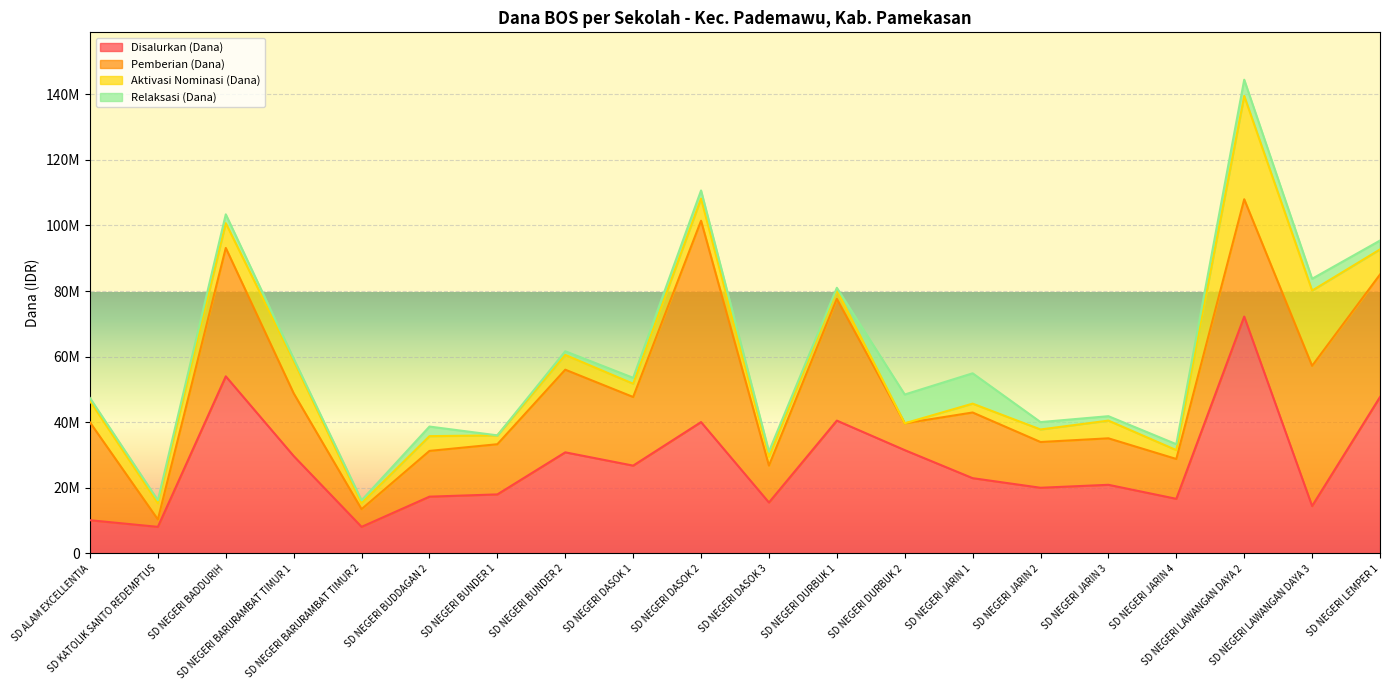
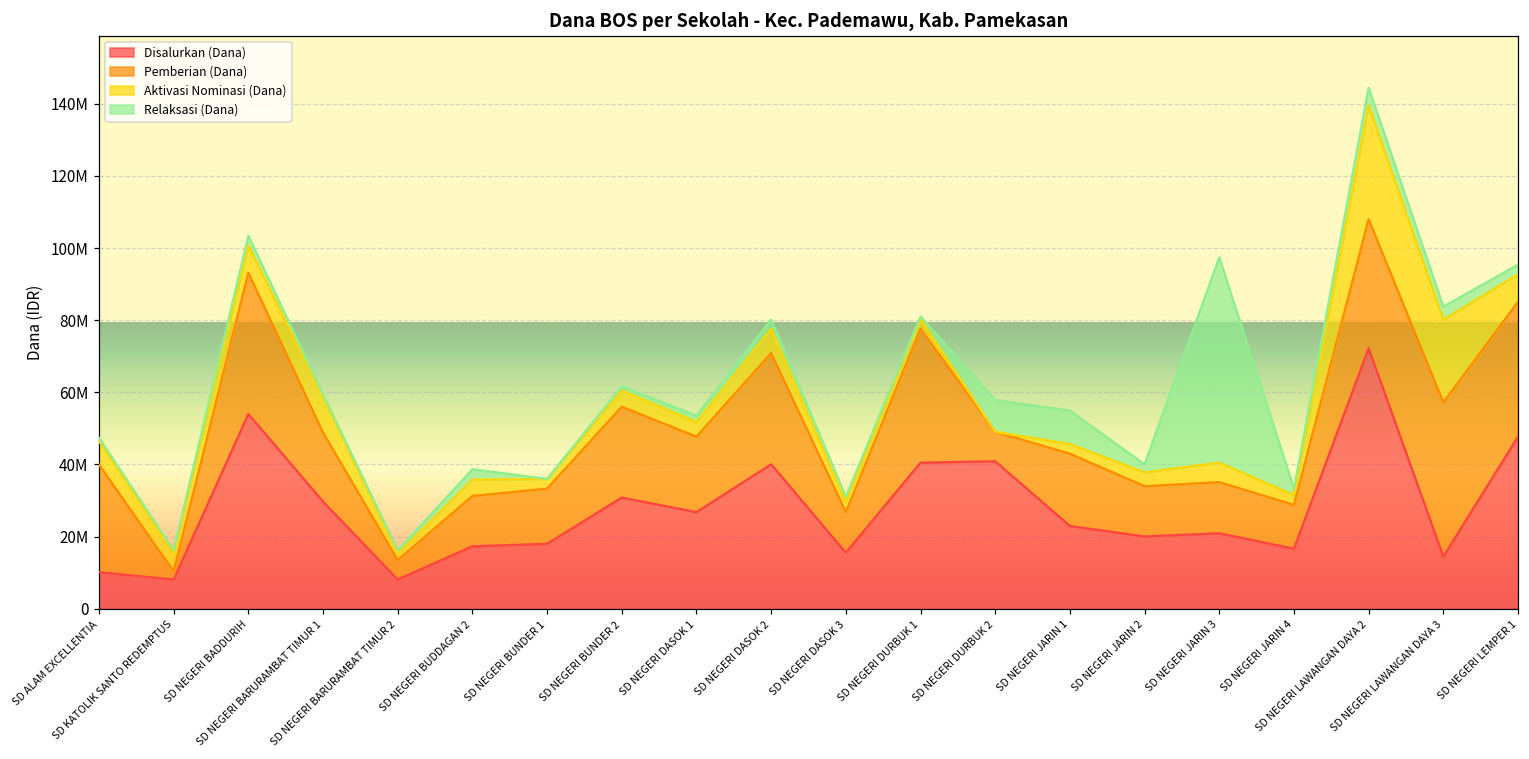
  {
    "Disalurkan (Dana)": {
      "SD ALAM EXCELLENTIA": 10000000,
      "SD KATOLIK SANTO REDEMPTUS": 8000000,
      "SD NEGERI BADDURIH": 54000000,
      "SD NEGERI BARURAMBAT TIMUR 1": 30000000,
      "SD NEGERI BARURAMBAT TIMUR 2": 8000000,
      "SD NEGERI BUDDAGAN 2": 17000000,
      "SD NEGERI BUNDER 1": 18000000,
      "SD NEGERI BUNDER 2": 31000000,
      "SD NEGERI DASOK 1": 27000000,
      "SD NEGERI DASOK 2": 40000000,
      "SD NEGERI DASOK 3": 16000000,
      "SD NEGERI DURBUK 1": 41000000,
-     "SD NEGERI DURBUK 2": 32000000,
+     "SD NEGERI DURBUK 2": 41000000,
      "SD NEGERI JARIN 1": 23000000,
      "SD NEGERI JARIN 2": 20000000,
      "SD NEGERI JARIN 3": 21000000,
      "SD NEGERI JARIN 4": 17000000,
      "SD NEGERI LAWANGAN DAYA 2": 72000000,
      "SD NEGERI LAWANGAN DAYA 3": 14000000,
      "SD NEGERI LEMPER 1": 48000000
    },
    "Pemberian (Dana)": {
      "SD ALAM EXCELLENTIA": 30000000,
      "SD KATOLIK SANTO REDEMPTUS": 2000000,
      "SD NEGERI BADDURIH": 39000000,
      "SD NEGERI BARURAMBAT TIMUR 1": 19000000,
      "SD NEGERI BARURAMBAT TIMUR 2": 5000000,
      "SD NEGERI BUDDAGAN 2": 14000000,
      "SD NEGERI BUNDER 1": 15000000,
      "SD NEGERI BUNDER 2": 25000000,
      "SD NEGERI DASOK 1": 21000000,
-     "SD NEGERI DASOK 2": 61000000,
+     "SD NEGERI DASOK 2": 31000000,
      "SD NEGERI DASOK 3": 11000000,
      "SD NEGERI DURBUK 1": 37000000,
      "SD NEGERI JARIN 1": 20000000,
      "SD NEGERI JARIN 2": 14000000,
      "SD NEGERI JARIN 3": 14000000,
      "SD NEGERI JARIN 4": 12000000,
      "SD NEGERI LAWANGAN DAYA 2": 36000000,
      "SD NEGERI LAWANGAN DAYA 3": 43000000,
      "SD NEGERI LEMPER 1": 37000000
    },
    "Aktivasi Nominasi (Dana)": {
      "SD ALAM EXCELLENTIA": 7000000,
      "SD KATOLIK SANTO REDEMPTUS": 5000000,
      "SD NEGERI BADDURIH": 8000000,
      "SD NEGERI BARURAMBAT TIMUR 2": 2000000,
      "SD NEGERI BUDDAGAN 2": 5000000,
      "SD NEGERI BUNDER 2": 5000000,
      "SD NEGERI DASOK 1": 4000000,
      "SD NEGERI DASOK 2": 7000000,
      "SD NEGERI DASOK 3": 3000000,
      "SD NEGERI JARIN 1": 3000000,
      "SD NEGERI JARIN 2": 4000000,
      "SD NEGERI JARIN 3": 5000000,
      "SD NEGERI JARIN 4": 3000000,
      "SD NEGERI LAWANGAN DAYA 2": 32000000,
      "SD NEGERI LAWANGAN DAYA 3": 23000000,
      "SD NEGERI LEMPER 1": 8000000
    },
    "Relaksasi (Dana)": {
      "SD ALAM EXCELLENTIA": 1000000,
      "SD KATOLIK SANTO REDEMPTUS": 1000000,
      "SD NEGERI BADDURIH": 3000000,
      "SD NEGERI BARURAMBAT TIMUR 2": 1000000,
      "SD NEGERI BUDDAGAN 2": 3000000,
      "SD NEGERI BUNDER 2": 1000000,
      "SD NEGERI DASOK 1": 2000000,
      "SD NEGERI DASOK 2": 2000000,
      "SD NEGERI DASOK 3": 2000000,
      "SD NEGERI DURBUK 2": 9000000,
      "SD NEGERI JARIN 1": 9000000,
      "SD NEGERI JARIN 2": 2000000,
-     "SD NEGERI JARIN 3": 1000000,
+     "SD NEGERI JARIN 3": 57000000,
      "SD NEGERI JARIN 4": 2000000,
      "SD NEGERI LAWANGAN DAYA 2": 5000000,
      "SD NEGERI LAWANGAN DAYA 3": 4000000,
      "SD NEGERI LEMPER 1": 3000000
    }
  }
